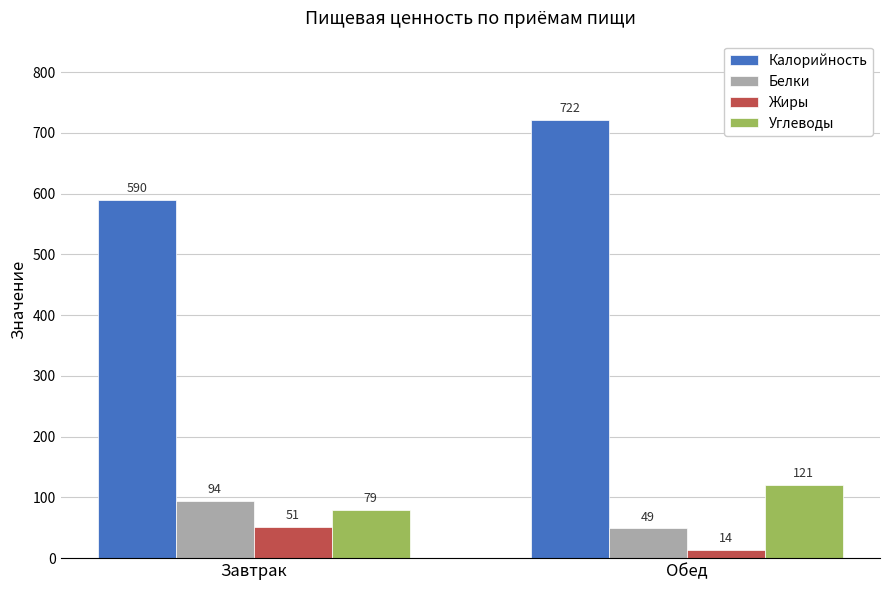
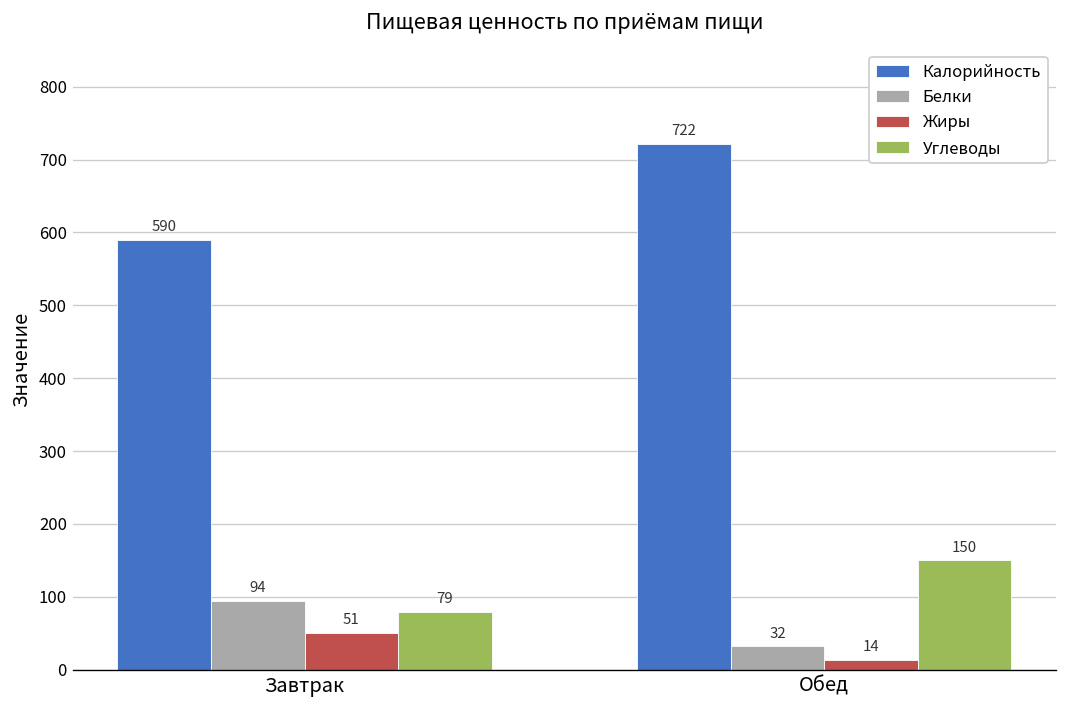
  {
    "Калорийность": {
      "Завтрак": 590,
      "Обед": 722
    },
    "Белки": {
      "Завтрак": 94,
-     "Обед": 49
+     "Обед": 32
    },
    "Жиры": {
      "Завтрак": 51,
      "Обед": 14
    },
    "Углеводы": {
      "Завтрак": 79,
-     "Обед": 121
+     "Обед": 150
    }
  }
